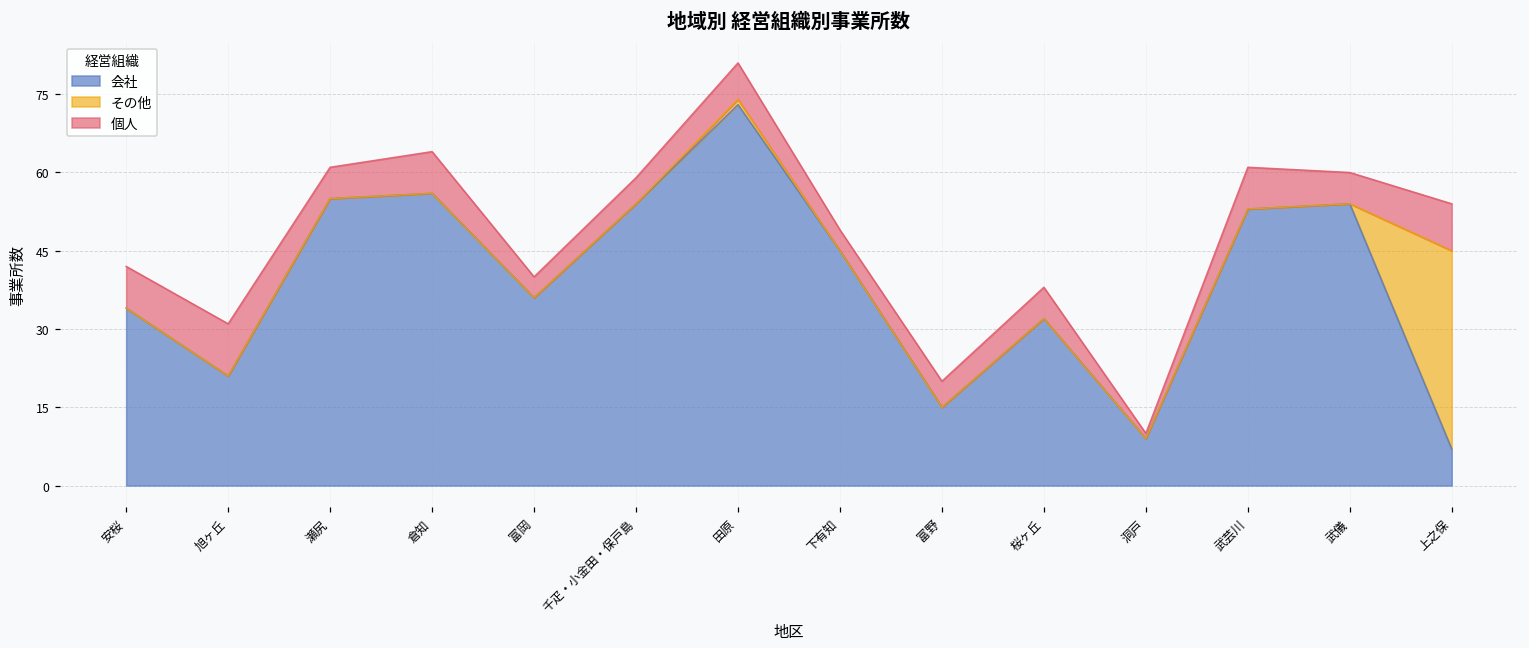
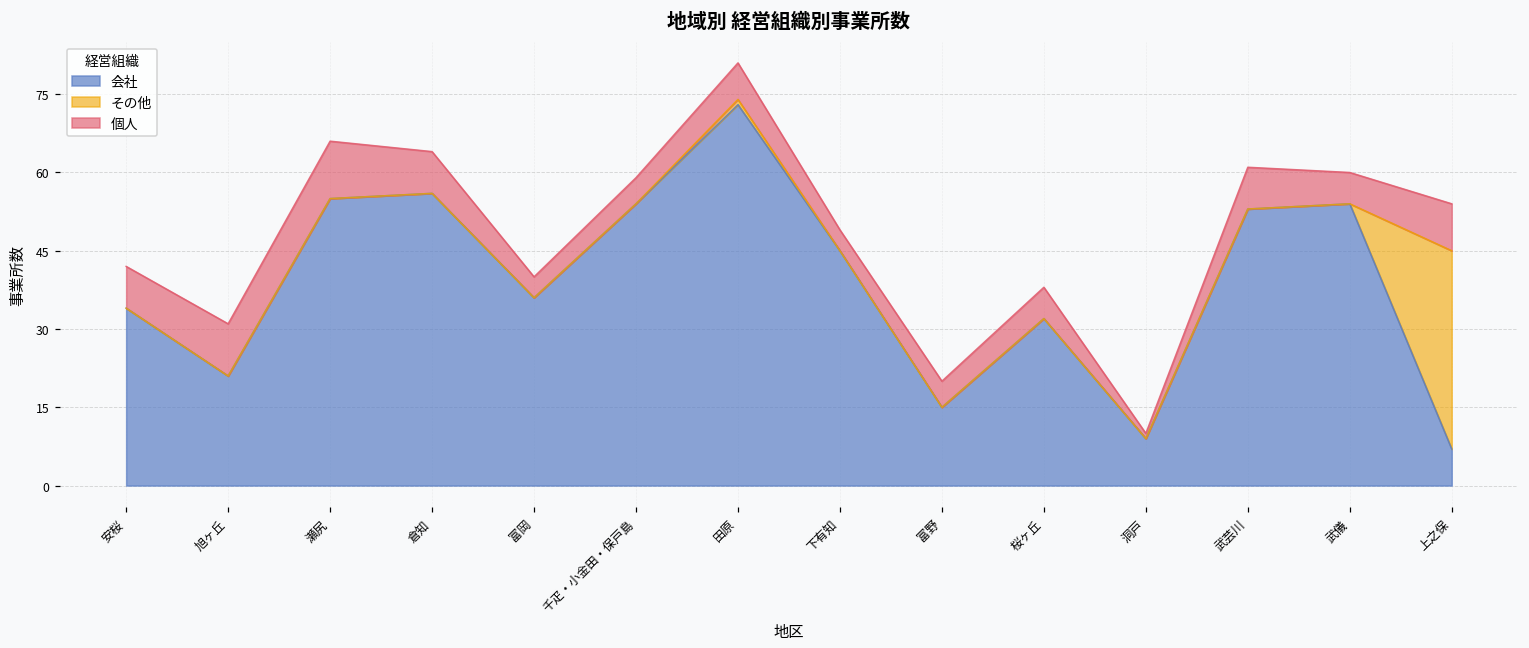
  {
    "会社": {
      "田原": 73,
      "上之保": 7
    },
    "その他": {
      "田原": 1,
      "上之保": 38
    },
    "個人": {
      "安桜": 8,
      "旭ヶ丘": 10,
-     "瀬尻": 6,
+     "瀬尻": 11,
      "倉知": 8,
      "富岡": 4,
      "千疋・小金田・保戸島": 5,
      "田原": 7,
      "下有知": 4,
      "富野": 5,
      "桜ヶ丘": 6,
      "洞戸": 1,
      "武芸川": 8,
      "武儀": 6,
      "上之保": 9
    }
  }
